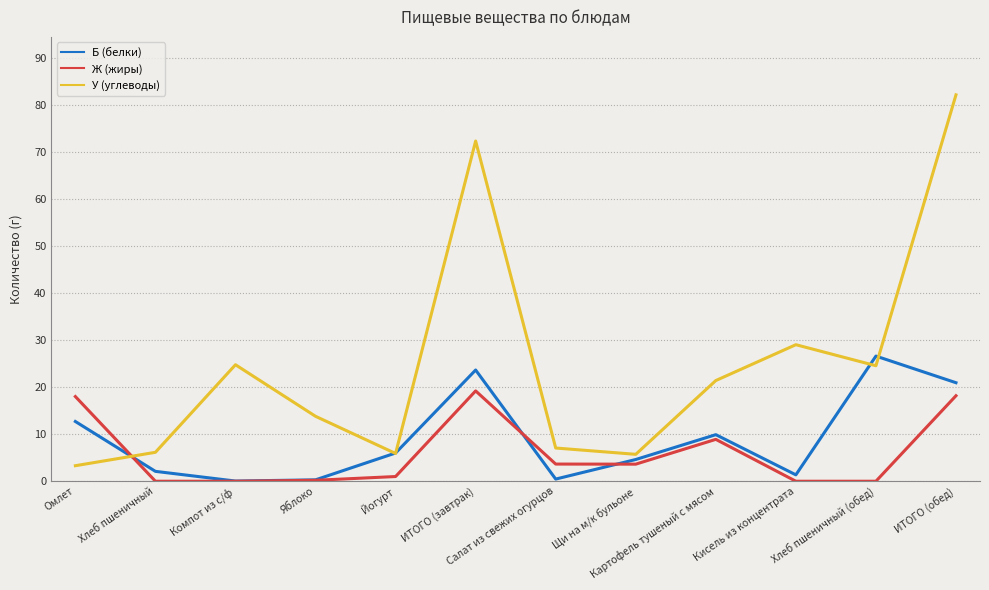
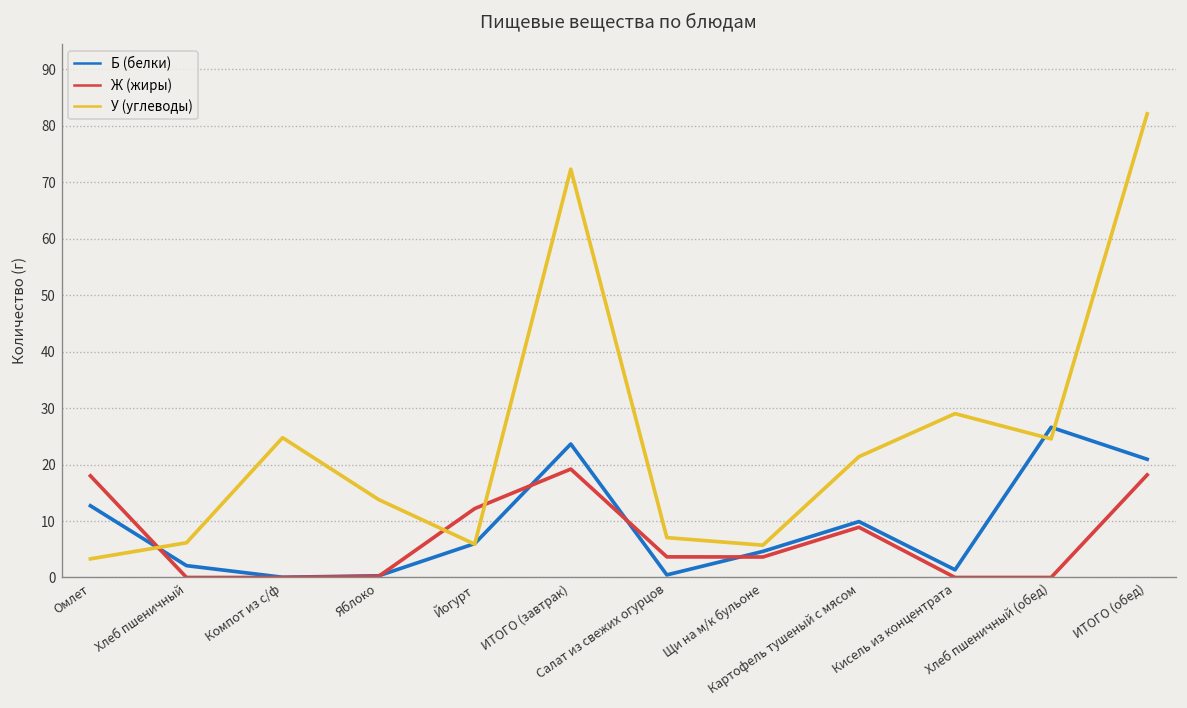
  {
    "Б (белки)": {
      "Омлет": 13,
      "Хлеб пшеничный": 2,
      "ИТОГО (завтрак)": 24,
      "Салат из свежих огурцов": 0,
      "Щи на м/к бульоне": 5,
      "Картофель тушеный с мясом": 10,
      "Кисель из концентрата": 1,
      "Хлеб пшеничный (обед)": 27,
      "ИТОГО (обед)": 21
    },
    "Ж (жиры)": {
      "Омлет": 18,
      "Хлеб пшеничный": 0,
-     "Йогурт": 1,
+     "Йогурт": 12,
      "ИТОГО (завтрак)": 19,
      "Салат из свежих огурцов": 4,
      "Щи на м/к бульоне": 4,
      "Картофель тушеный с мясом": 9,
      "Кисель из концентрата": 0,
      "Хлеб пшеничный (обед)": 0,
      "ИТОГО (обед)": 18
    },
    "У (углеводы)": {
      "Омлет": 3,
      "Хлеб пшеничный": 6,
      "Компот из с/ф": 25,
      "Яблоко": 14,
      "ИТОГО (завтрак)": 72,
      "Салат из свежих огурцов": 7,
      "Щи на м/к бульоне": 6,
      "Картофель тушеный с мясом": 21,
      "Кисель из концентрата": 29,
      "Хлеб пшеничный (обед)": 25,
      "ИТОГО (обед)": 82
    }
  }
